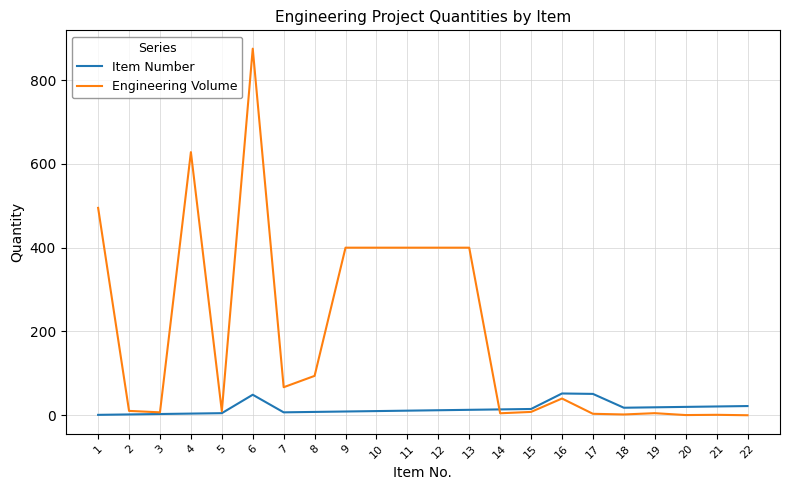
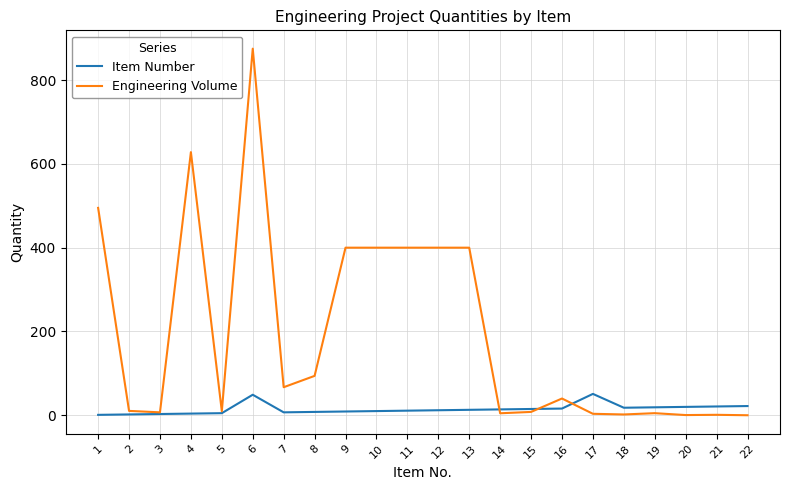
  {
    "Item Number": {
      "1": 0,
      "2": 0,
      "4": 0,
      "6": 50,
      "7": 10,
      "8": 10,
      "9": 10,
      "10": 10,
      "11": 10,
      "12": 10,
      "13": 10,
      "14": 10,
      "15": 20,
-     "16": 50,
+     "16": 20,
      "17": 50,
      "18": 20,
      "19": 20,
      "20": 20,
      "21": 20,
      "22": 20
    },
    "Engineering Volume": {
      "1": 500,
      "2": 10,
      "4": 630,
      "6": 880,
      "7": 70,
      "8": 90,
      "9": 400,
      "10": 400,
      "11": 400,
      "12": 400,
      "13": 400,
      "14": 0,
      "15": 10,
      "16": 40,
      "17": 0,
      "18": 0,
      "19": 10,
      "20": 0,
      "21": 0,
      "22": 0
    }
  }
